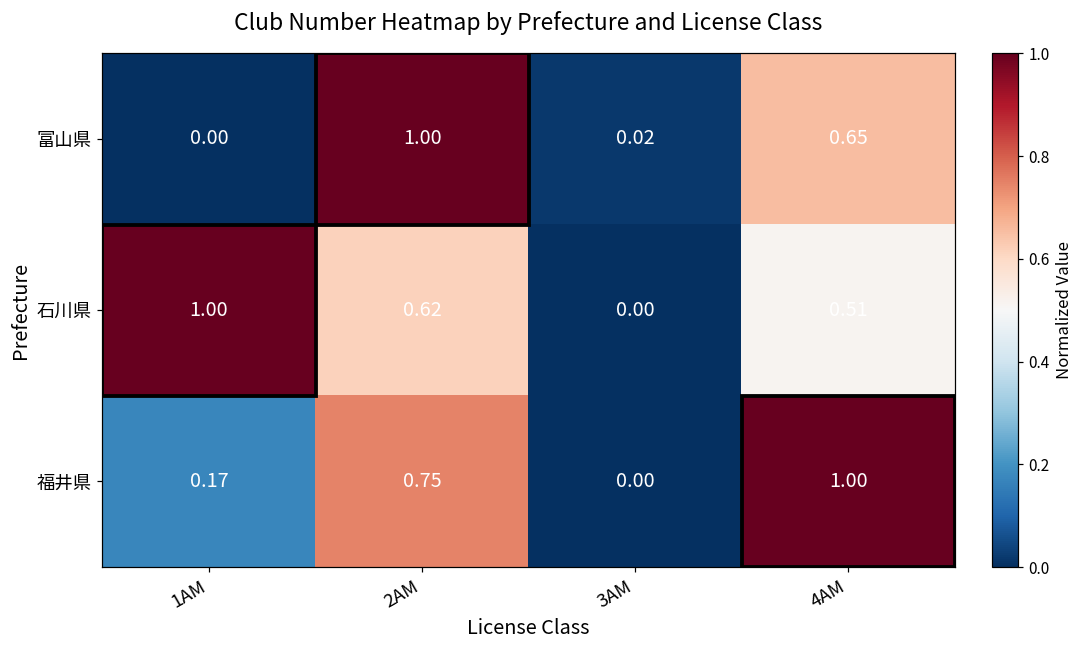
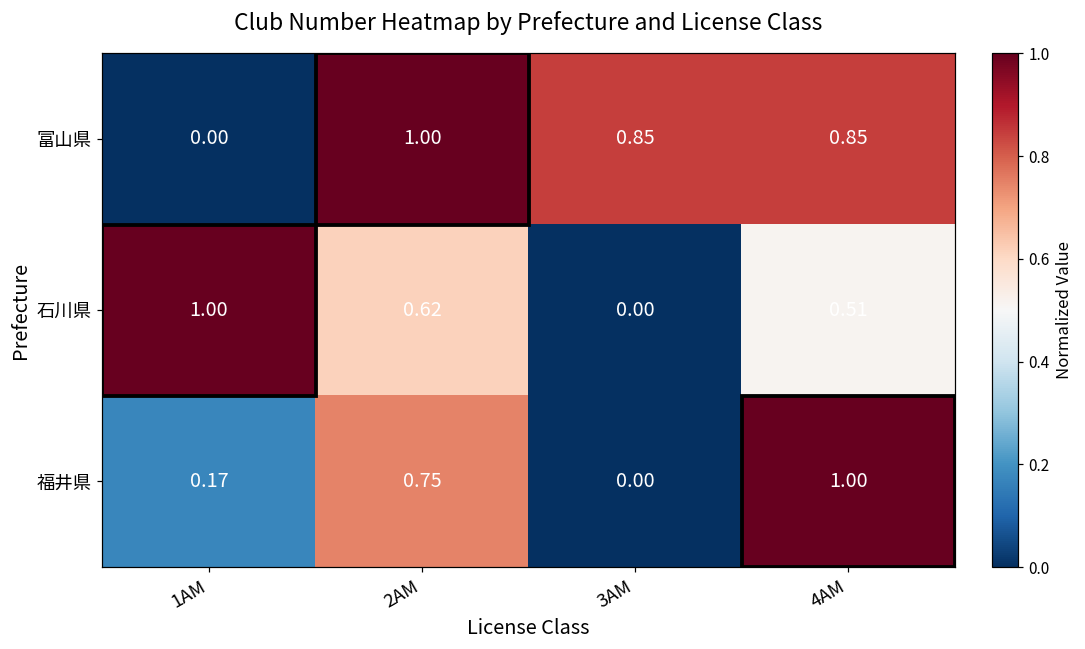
  {
    "富山県": {
      "1AM": 0.00,
      "2AM": 1.00,
-     "3AM": 0.02,
-     "4AM": 0.65
+     "3AM": 0.85,
+     "4AM": 0.85
    },
    "石川県": {
      "1AM": 1.00,
      "2AM": 0.62,
      "3AM": 0.00
    },
    "福井県": {
      "1AM": 0.17,
      "2AM": 0.75,
      "3AM": 0.00,
      "4AM": 1.00
    }
  }
